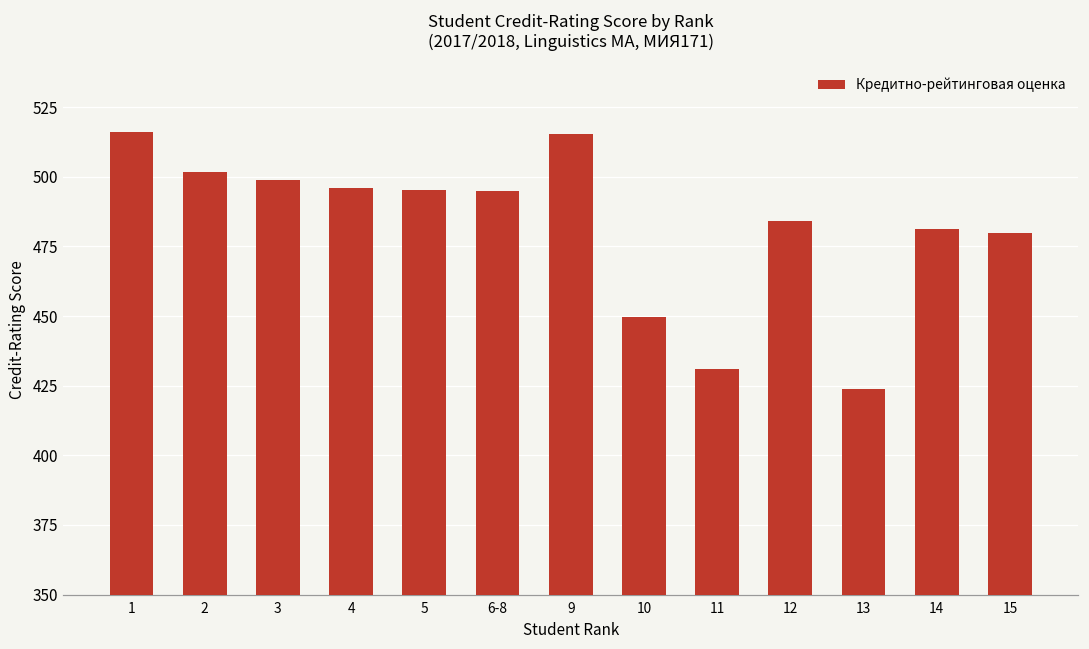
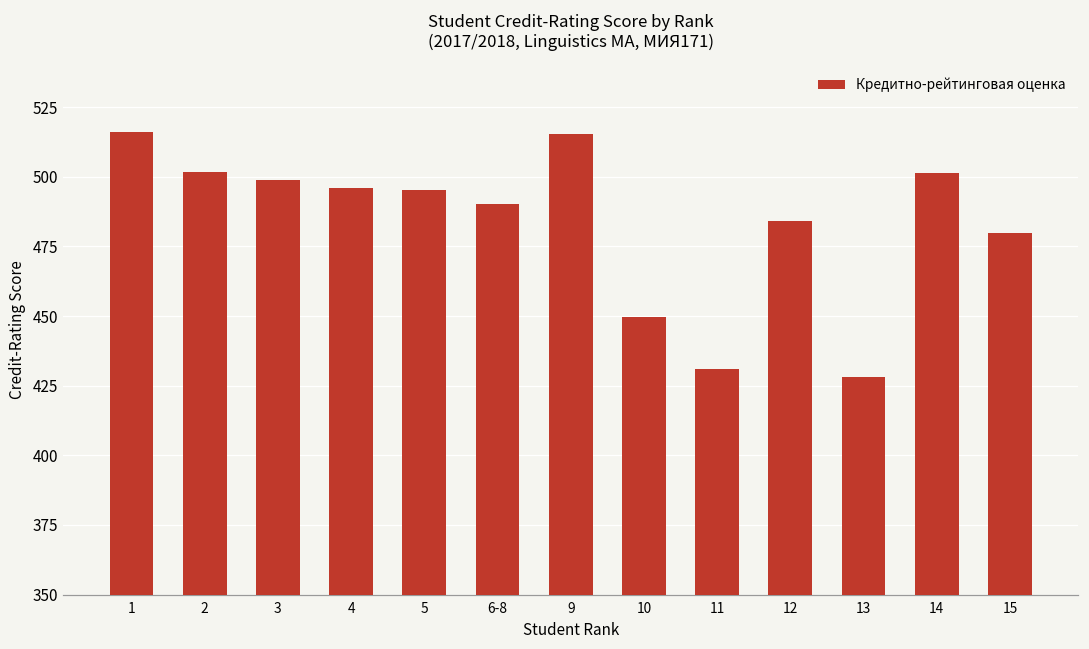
  {
    "1": 516,
    "2": 502,
    "3": 499,
    "4": 496,
    "5": 495,
-   "6-8": 495,
+   "6-8": 490,
    "9": 515,
    "10": 450,
    "11": 431,
    "12": 484,
-   "13": 424,
-   "14": 481,
+   "13": 428,
+   "14": 501,
    "15": 480
  }
